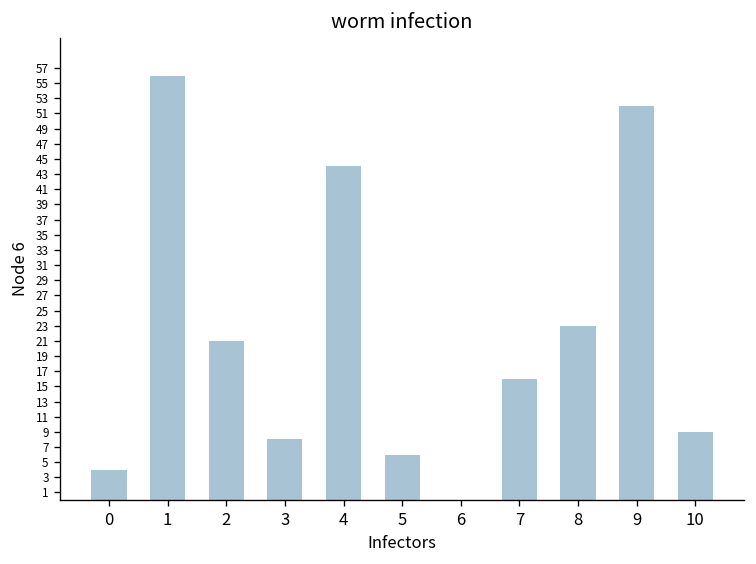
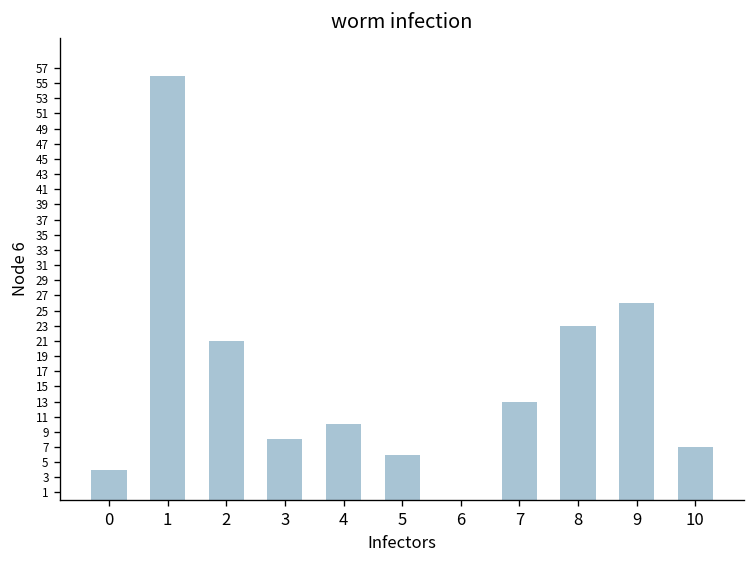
  {
    "0": 4,
    "1": 56,
    "2": 21,
    "3": 8,
-   "4": 44,
+   "4": 10,
    "5": 6,
    "6": 0,
-   "7": 16,
+   "7": 13,
    "8": 23,
-   "9": 52,
-   "10": 9
+   "9": 26,
+   "10": 7
  }
